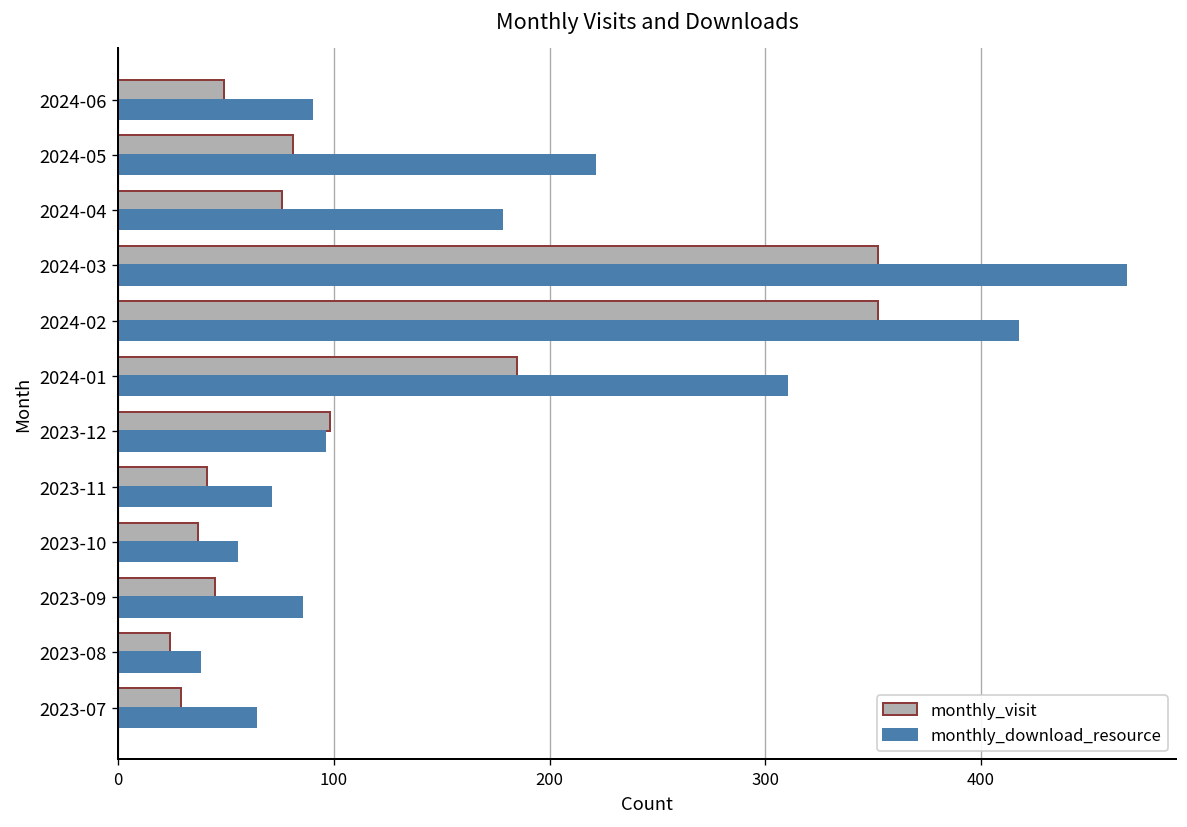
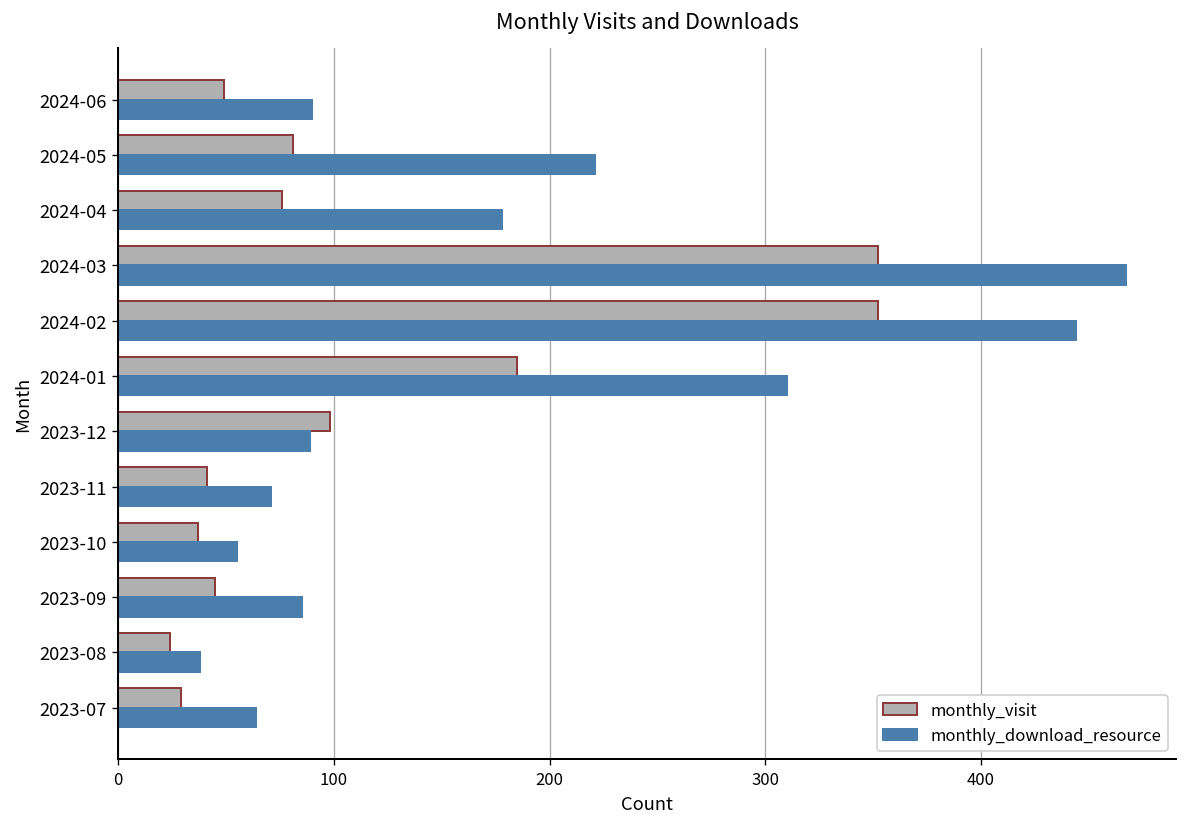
  {
    "monthly_visit": {
      "2024-06": 49,
      "2024-05": 81,
      "2024-04": 76,
      "2024-03": 352,
      "2024-02": 352,
      "2024-01": 185,
      "2023-12": 98,
      "2023-11": 41,
      "2023-10": 37,
      "2023-09": 45,
      "2023-08": 24,
      "2023-07": 29
    },
    "monthly_download_resource": {
      "2024-06": 90,
      "2024-05": 221,
      "2024-04": 178,
      "2024-03": 467,
-     "2024-02": 417,
+     "2024-02": 444,
      "2024-01": 310,
-     "2023-12": 96,
+     "2023-12": 89,
      "2023-11": 71,
      "2023-10": 55,
      "2023-09": 85,
      "2023-08": 38,
      "2023-07": 64
    }
  }
